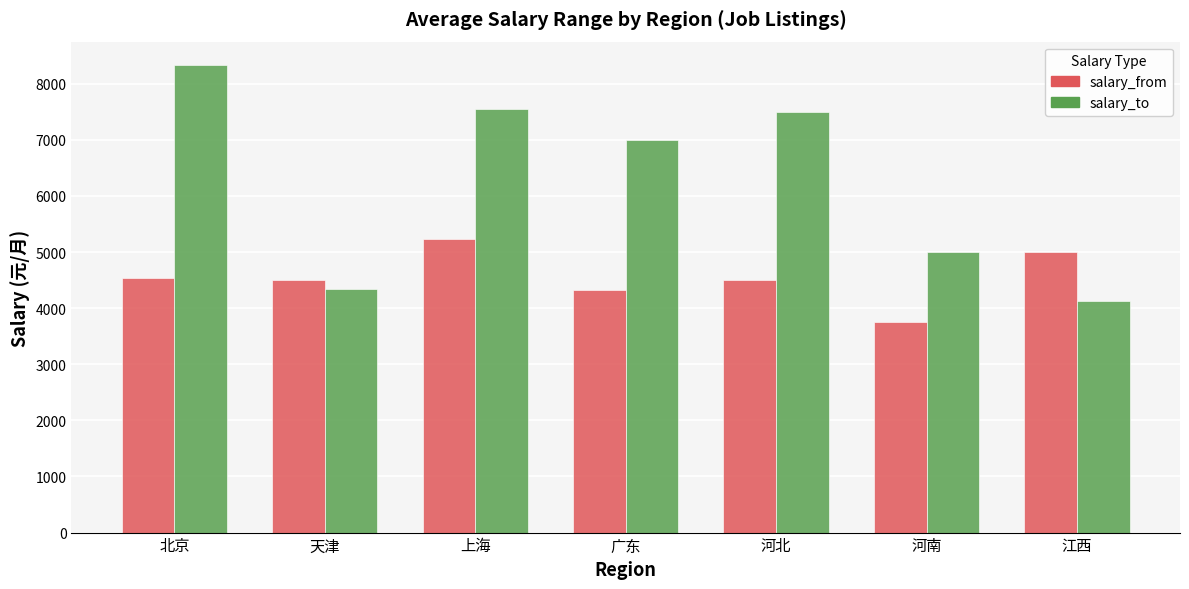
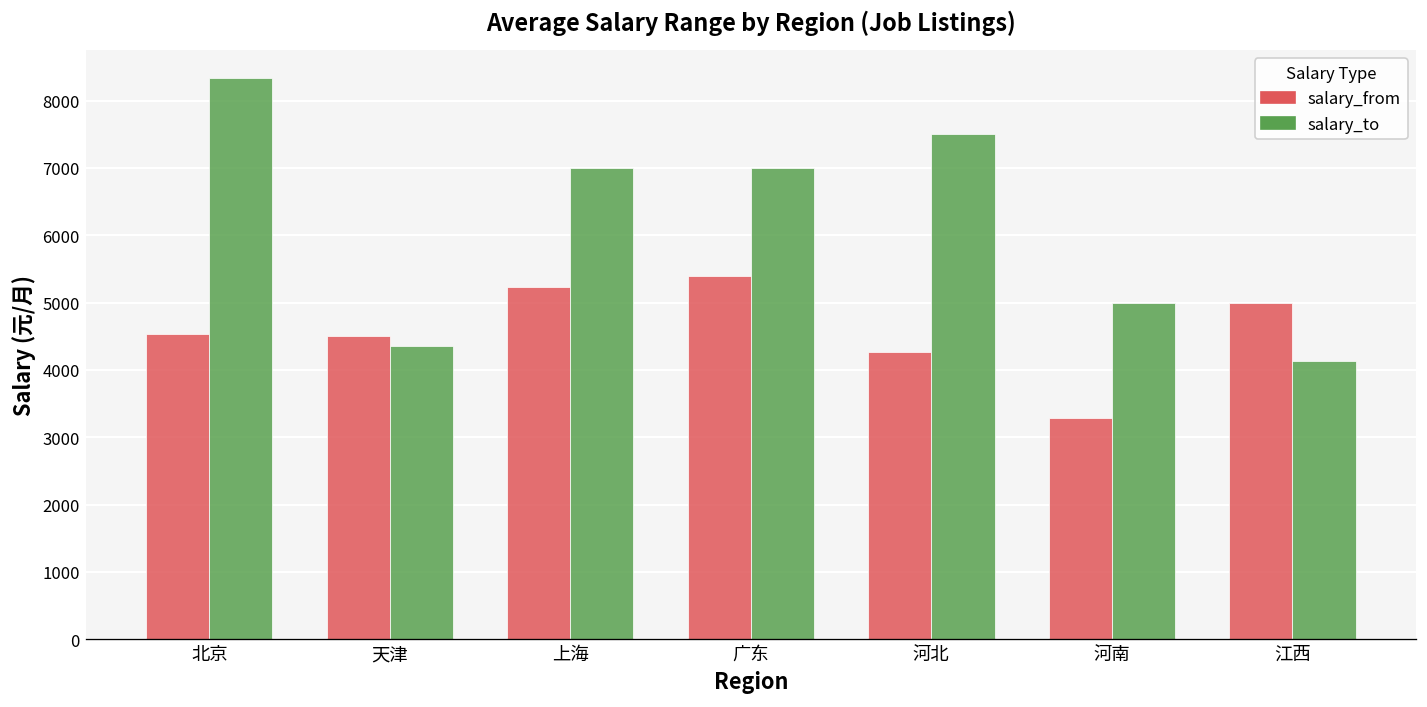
  {
    "salary_from": {
      "北京": 4500,
      "天津": 4500,
      "上海": 5200,
-     "广东": 4300,
-     "河北": 4500,
-     "河南": 3800,
+     "广东": 5400,
+     "河北": 4300,
+     "河南": 3300,
      "江西": 5000
    },
    "salary_to": {
      "北京": 8300,
      "天津": 4300,
-     "上海": 7500,
+     "上海": 7000,
      "广东": 7000,
      "河北": 7500,
      "河南": 5000,
      "江西": 4100
    }
  }
